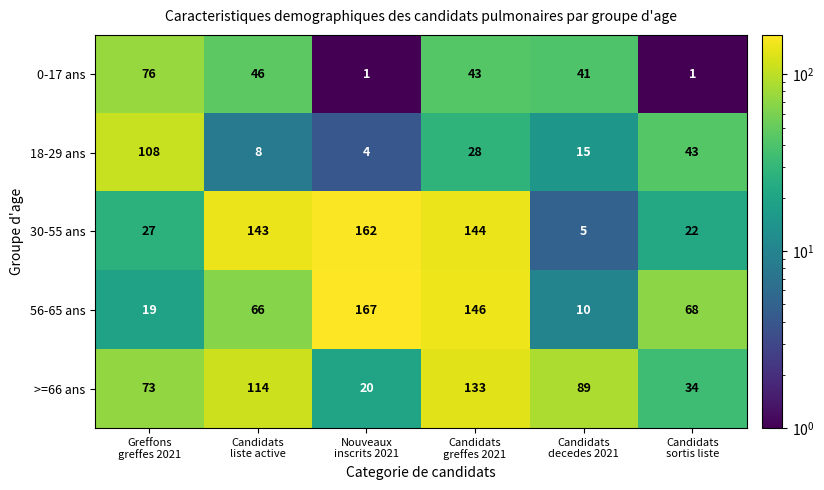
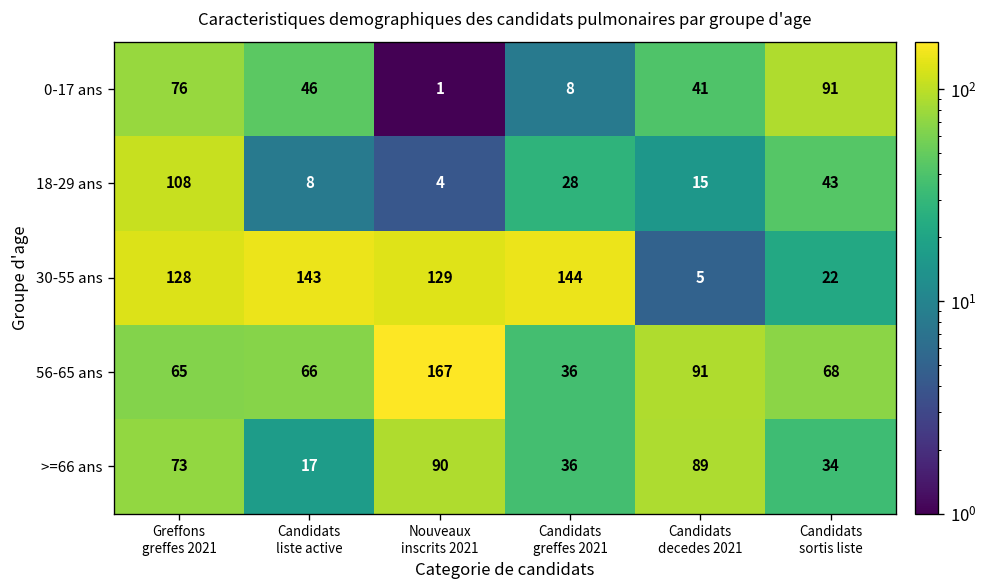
  {
    "0-17 ans": {
      "Greffons greffes 2021": 76,
      "Candidats liste active": 46,
      "Nouveaux inscrits 2021": 1,
-     "Candidats greffes 2021": 43,
+     "Candidats greffes 2021": 8,
      "Candidats decedes 2021": 41,
-     "Candidats sortis liste": 1
+     "Candidats sortis liste": 91
    },
    "18-29 ans": {
      "Greffons greffes 2021": 108,
      "Candidats liste active": 8,
      "Nouveaux inscrits 2021": 4,
      "Candidats greffes 2021": 28,
      "Candidats decedes 2021": 15,
      "Candidats sortis liste": 43
    },
    "30-55 ans": {
-     "Greffons greffes 2021": 27,
+     "Greffons greffes 2021": 128,
      "Candidats liste active": 143,
-     "Nouveaux inscrits 2021": 162,
+     "Nouveaux inscrits 2021": 129,
      "Candidats greffes 2021": 144,
      "Candidats decedes 2021": 5,
      "Candidats sortis liste": 22
    },
    "56-65 ans": {
-     "Greffons greffes 2021": 19,
+     "Greffons greffes 2021": 65,
      "Candidats liste active": 66,
      "Nouveaux inscrits 2021": 167,
-     "Candidats greffes 2021": 146,
-     "Candidats decedes 2021": 10,
+     "Candidats greffes 2021": 36,
+     "Candidats decedes 2021": 91,
      "Candidats sortis liste": 68
    },
    ">=66 ans": {
      "Greffons greffes 2021": 73,
-     "Candidats liste active": 114,
-     "Nouveaux inscrits 2021": 20,
-     "Candidats greffes 2021": 133,
+     "Candidats liste active": 17,
+     "Nouveaux inscrits 2021": 90,
+     "Candidats greffes 2021": 36,
      "Candidats decedes 2021": 89,
      "Candidats sortis liste": 34
    }
  }
